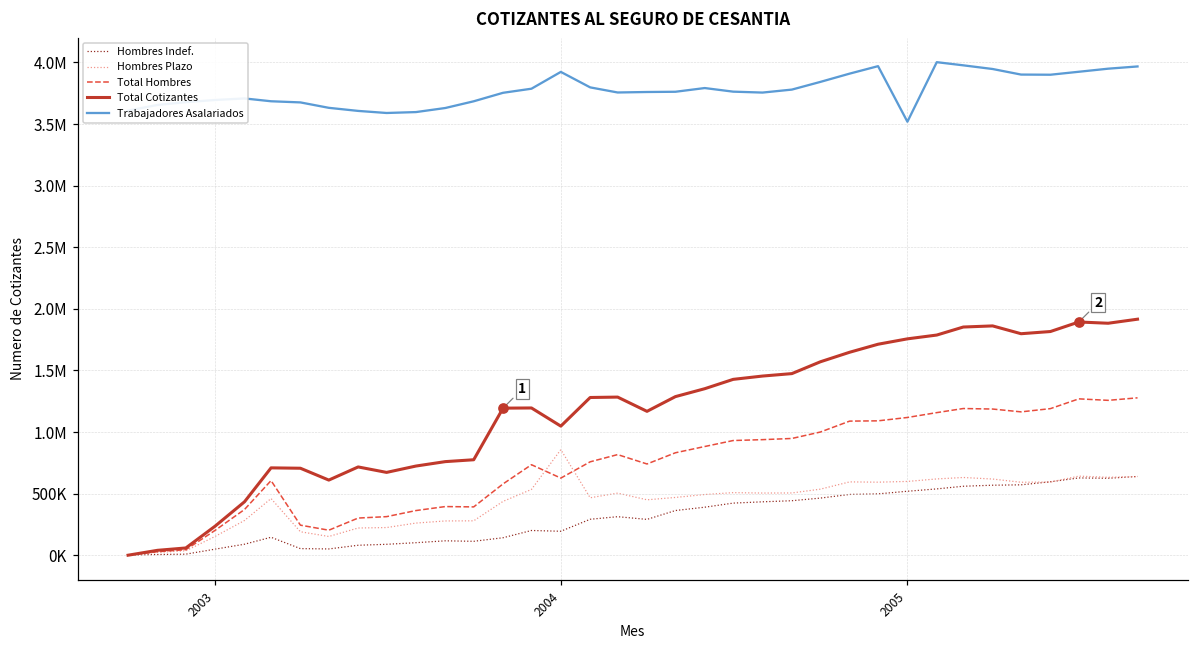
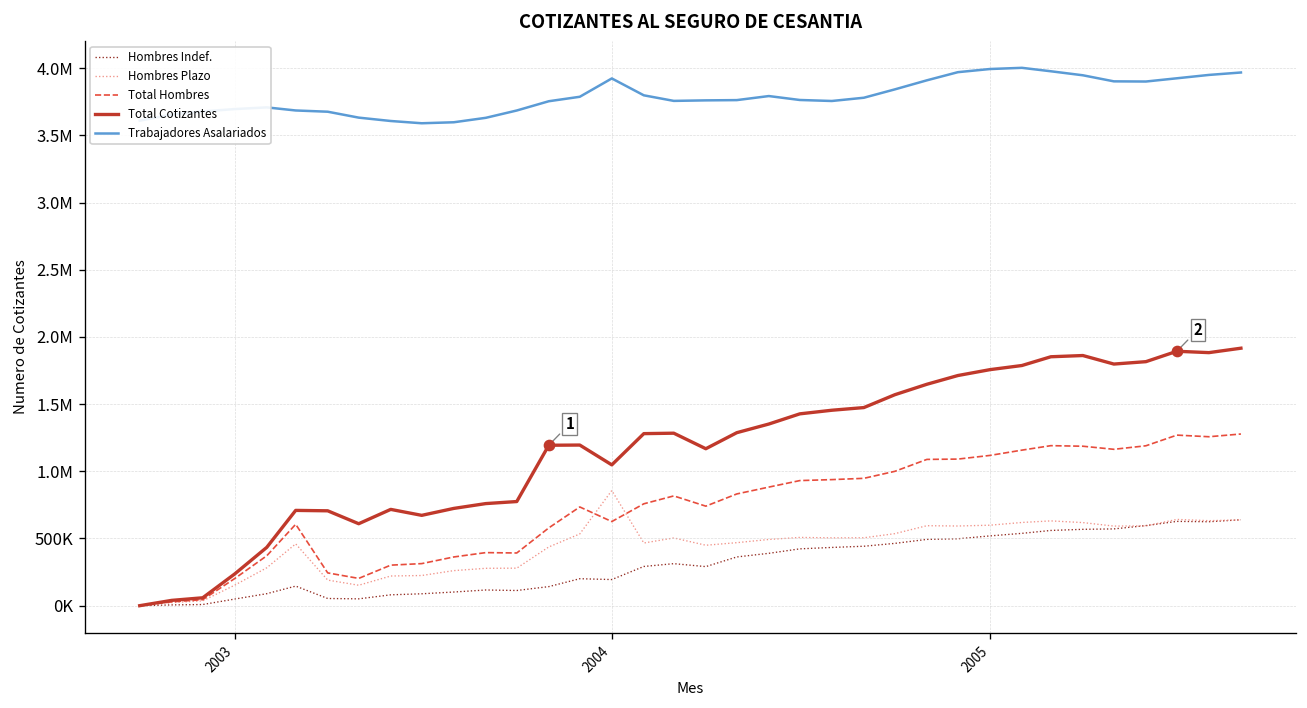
  {
    "Hombres Plazo": {
      "2003": 150000,
      "2004": 860000,
      "2005": 600000
    },
    "Trabajadores Asalariados": {
      "2004": 3920000,
-     "2005": 3520000
+     "2005": 3990000
    }
  }
